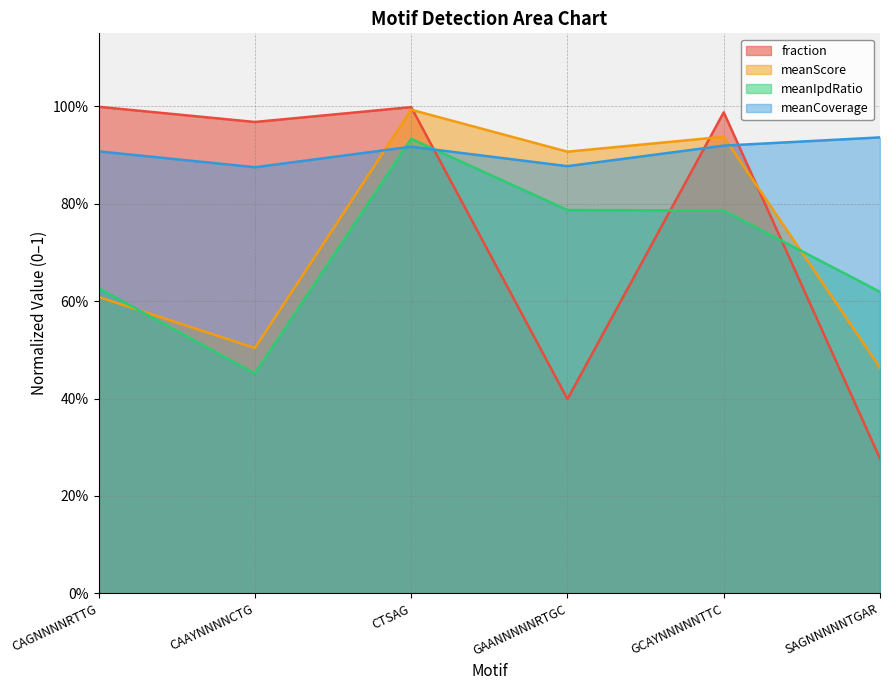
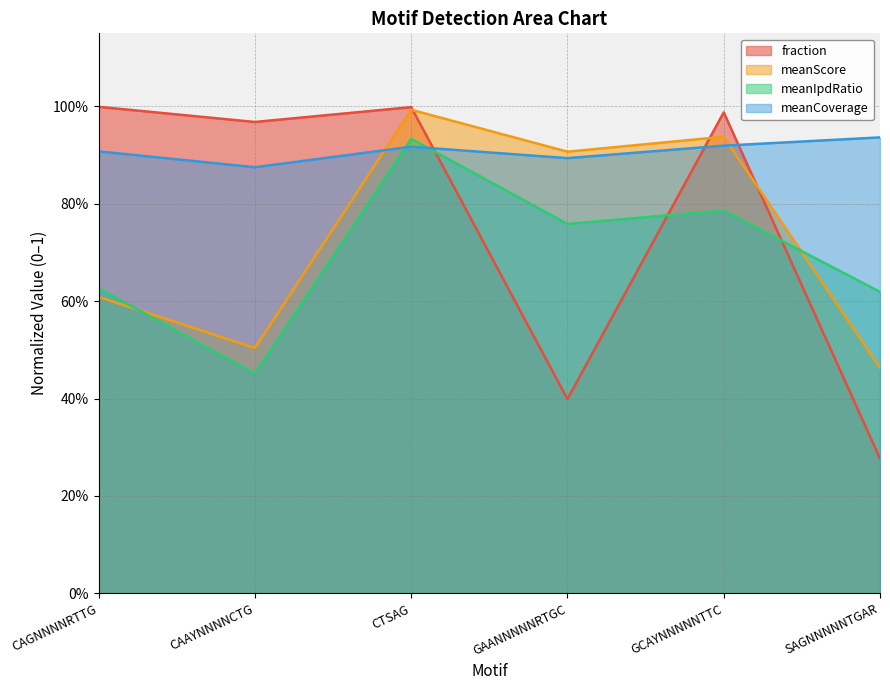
  {
    "fraction": {
      "CAGNNNNRTTG": "100%",
      "CAAYNNNNCTG": "97%",
      "CTSAG": "100%",
      "GAANNNNNRTGC": "40%",
      "GCAYNNNNNTTC": "99%",
      "SAGNNNNNTGAR": "28%"
    },
    "meanScore": {
      "CAGNNNNRTTG": "61%",
      "CAAYNNNNCTG": "50%",
      "CTSAG": "99%",
      "GAANNNNNRTGC": "91%",
      "GCAYNNNNNTTC": "94%",
      "SAGNNNNNTGAR": "46%"
    },
    "meanIpdRatio": {
      "CAGNNNNRTTG": "63%",
      "CAAYNNNNCTG": "45%",
      "CTSAG": "93%",
-     "GAANNNNNRTGC": "79%",
+     "GAANNNNNRTGC": "76%",
      "GCAYNNNNNTTC": "79%",
      "SAGNNNNNTGAR": "62%"
    },
    "meanCoverage": {
      "CAGNNNNRTTG": "91%",
      "CAAYNNNNCTG": "88%",
      "CTSAG": "92%",
-     "GAANNNNNRTGC": "88%",
+     "GAANNNNNRTGC": "89%",
      "GCAYNNNNNTTC": "92%",
      "SAGNNNNNTGAR": "94%"
    }
  }
